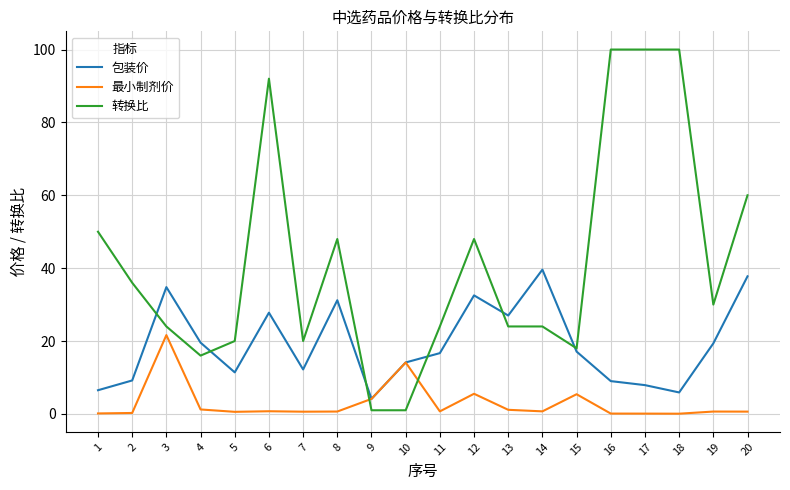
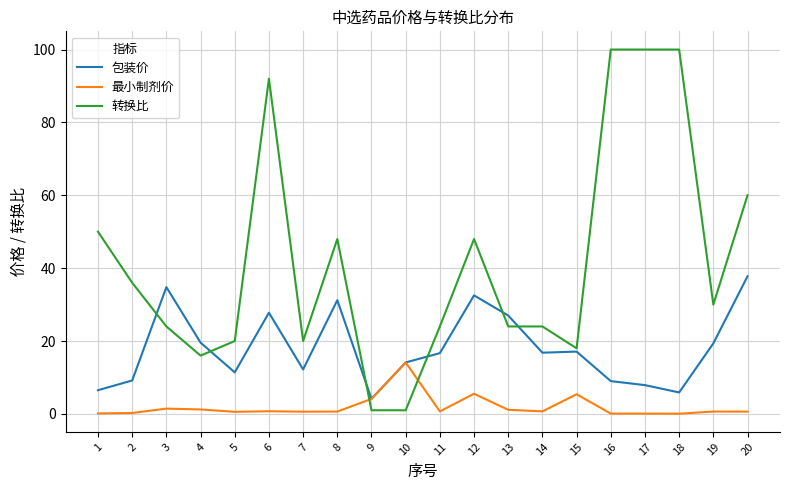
  {
    "包装价": {
      "1": 7,
      "2": 9,
      "3": 35,
      "4": 20,
      "5": 11,
      "6": 28,
      "7": 12,
      "8": 31,
      "11": 17,
      "12": 33,
      "13": 27,
-     "14": 40,
+     "14": 17,
      "15": 17,
      "16": 9,
      "17": 8,
      "18": 6,
      "19": 19,
      "20": 38
    },
    "最小制剂价": {
      "1": 0,
      "2": 0,
-     "3": 22,
+     "3": 1,
      "4": 1,
      "5": 1,
      "6": 1,
      "7": 1,
      "8": 1,
      "11": 1,
      "12": 6,
      "13": 1,
      "14": 1,
      "15": 5,
      "16": 0,
      "17": 0,
      "18": 0,
      "19": 1,
      "20": 1
    },
    "转换比": {
      "1": 50,
      "2": 36,
      "3": 24,
      "4": 16,
      "5": 20,
      "6": 92,
      "7": 20,
      "8": 48,
      "9": 1,
      "10": 1,
      "11": 24,
      "12": 48,
      "13": 24,
      "14": 24,
      "15": 18,
      "16": 100,
      "17": 100,
      "18": 100,
      "19": 30,
      "20": 60
    }
  }
